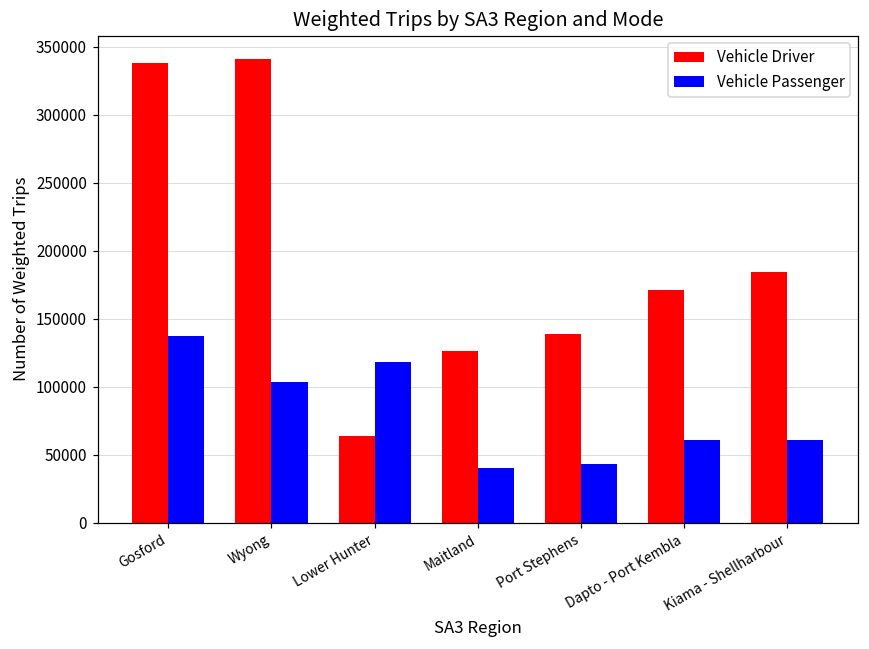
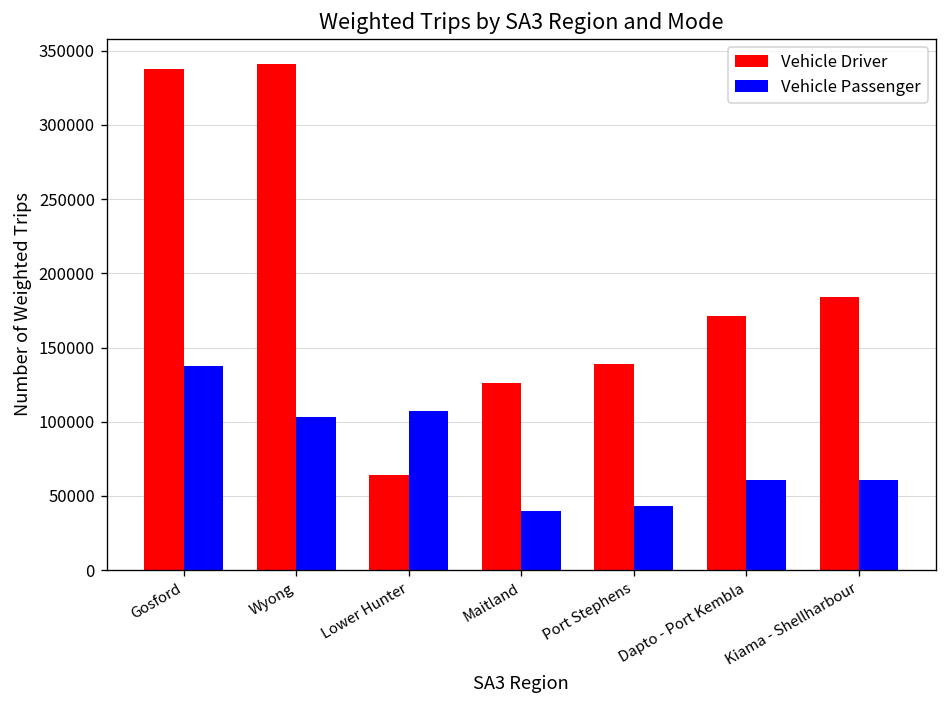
  {
    "Vehicle Driver": {
      "Gosford": 338000,
      "Wyong": 341000,
      "Lower Hunter": 64000,
      "Maitland": 126000,
      "Port Stephens": 139000,
      "Dapto - Port Kembla": 171000,
      "Kiama - Shellharbour": 184000
    },
    "Vehicle Passenger": {
      "Gosford": 138000,
      "Wyong": 103000,
-     "Lower Hunter": 118000,
+     "Lower Hunter": 107000,
      "Maitland": 40000,
      "Port Stephens": 43000,
      "Dapto - Port Kembla": 61000,
      "Kiama - Shellharbour": 61000
    }
  }
